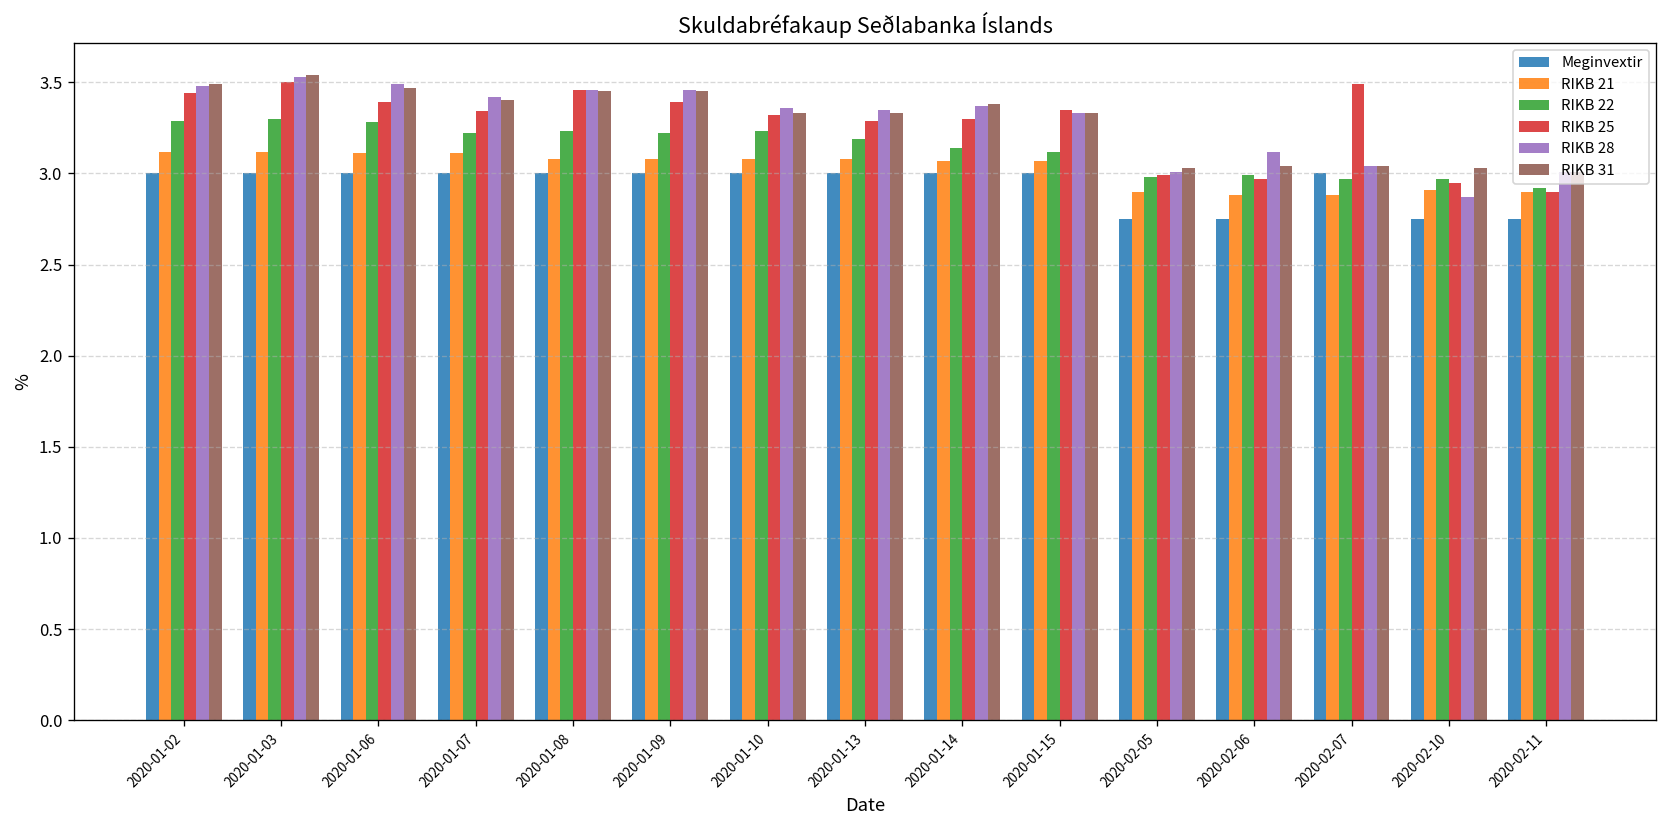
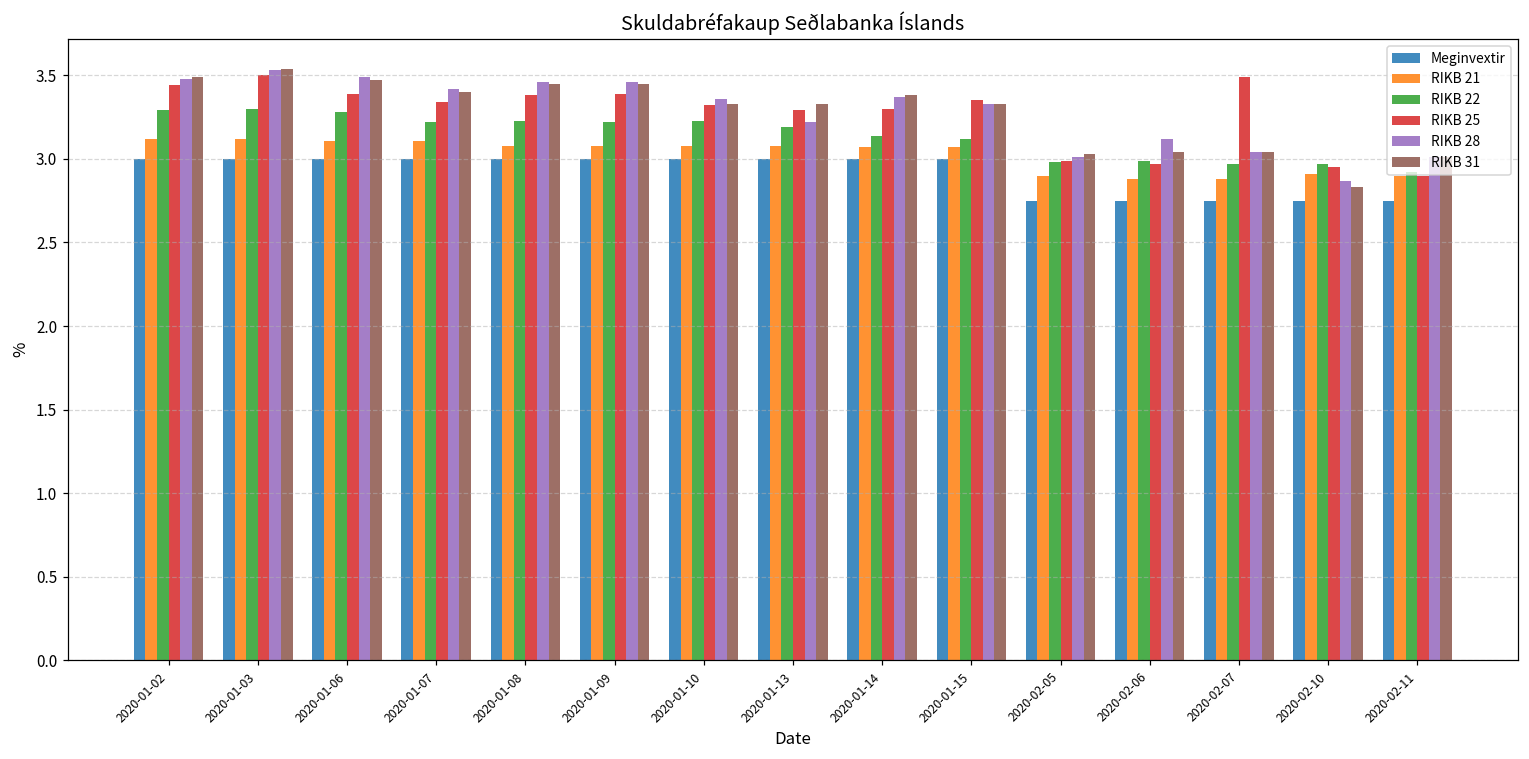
  {
    "Meginvextir": {
      "2020-01-02": 3.00,
      "2020-01-03": 3.00,
      "2020-01-06": 3.00,
      "2020-01-07": 3.00,
      "2020-01-08": 3.00,
      "2020-01-09": 3.00,
      "2020-01-10": 3.00,
      "2020-01-13": 3.00,
      "2020-01-14": 3.00,
      "2020-01-15": 3.00,
      "2020-02-05": 2.75,
      "2020-02-06": 2.75,
-     "2020-02-07": 3.00,
+     "2020-02-07": 2.75,
      "2020-02-10": 2.75,
      "2020-02-11": 2.75
    },
    "RIKB 21": {
      "2020-01-02": 3.12,
      "2020-01-03": 3.12,
      "2020-01-06": 3.11,
      "2020-01-07": 3.11,
      "2020-01-08": 3.08,
      "2020-01-09": 3.08,
      "2020-01-10": 3.08,
      "2020-01-13": 3.08,
      "2020-01-14": 3.07,
      "2020-01-15": 3.07,
      "2020-02-05": 2.90,
      "2020-02-06": 2.88,
      "2020-02-07": 2.88,
      "2020-02-10": 2.91
    },
    "RIKB 22": {
      "2020-01-02": 3.29,
      "2020-01-03": 3.30,
      "2020-01-06": 3.28,
      "2020-01-07": 3.22,
      "2020-01-08": 3.23,
      "2020-01-09": 3.22,
      "2020-01-10": 3.23,
      "2020-01-13": 3.19,
      "2020-01-14": 3.14,
      "2020-01-15": 3.12,
      "2020-02-05": 2.98,
      "2020-02-06": 2.99,
      "2020-02-07": 2.97,
      "2020-02-10": 2.97
    },
    "RIKB 25": {
      "2020-01-02": 3.44,
      "2020-01-03": 3.50,
      "2020-01-06": 3.39,
      "2020-01-07": 3.34,
-     "2020-01-08": 3.46,
+     "2020-01-08": 3.38,
      "2020-01-09": 3.39,
      "2020-01-10": 3.32,
      "2020-01-13": 3.29,
      "2020-01-14": 3.30,
      "2020-01-15": 3.35,
      "2020-02-05": 2.99,
      "2020-02-06": 2.97,
      "2020-02-07": 3.49,
      "2020-02-10": 2.95
    },
    "RIKB 28": {
      "2020-01-02": 3.48,
      "2020-01-03": 3.53,
      "2020-01-06": 3.49,
      "2020-01-07": 3.42,
      "2020-01-08": 3.46,
      "2020-01-09": 3.46,
      "2020-01-10": 3.36,
-     "2020-01-13": 3.35,
+     "2020-01-13": 3.22,
      "2020-01-14": 3.37,
      "2020-01-15": 3.33,
      "2020-02-05": 3.01,
      "2020-02-06": 3.12,
      "2020-02-07": 3.04,
      "2020-02-10": 2.87
    },
    "RIKB 31": {
      "2020-01-02": 3.49,
      "2020-01-03": 3.54,
      "2020-01-06": 3.47,
      "2020-01-07": 3.40,
      "2020-01-08": 3.45,
      "2020-01-09": 3.45,
      "2020-01-10": 3.33,
      "2020-01-13": 3.33,
      "2020-01-14": 3.38,
      "2020-01-15": 3.33,
      "2020-02-05": 3.03,
      "2020-02-06": 3.04,
      "2020-02-07": 3.04,
-     "2020-02-10": 3.03
+     "2020-02-10": 2.83
    }
  }
